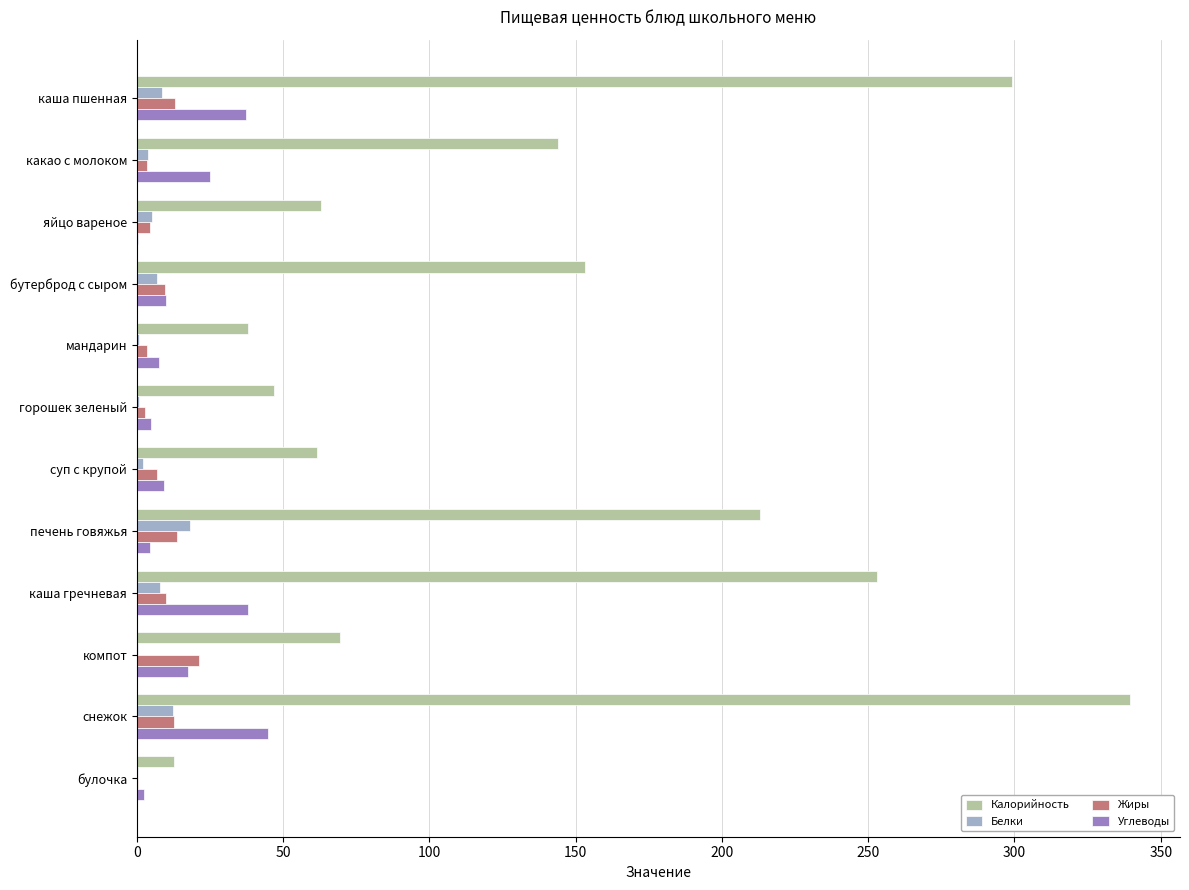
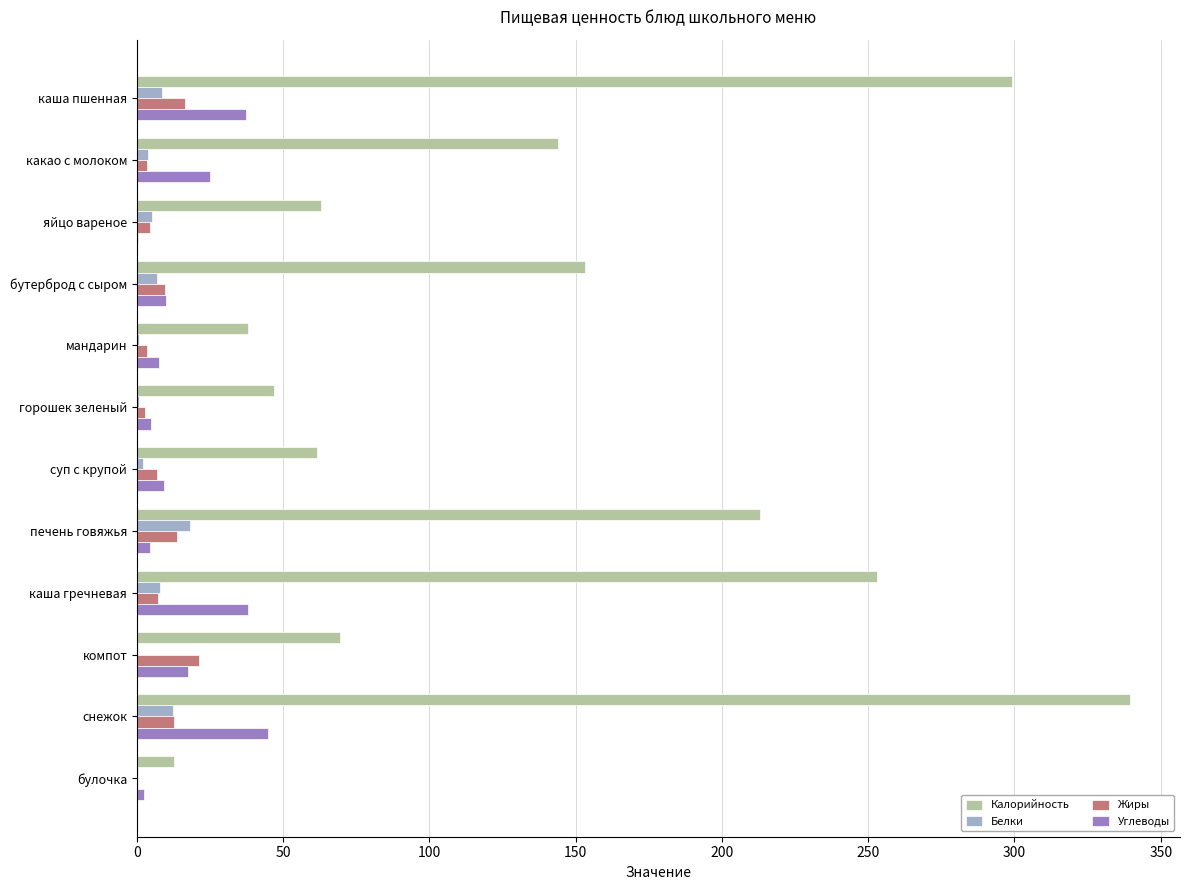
  {
    "Жиры": {
-     "каша пшенная": 13,
+     "каша пшенная": 16,
      "какао с молоком": 3,
      "яйцо вареное": 5,
      "бутерброд с сыром": 10,
      "мандарин": 3,
      "горошек зеленый": 3,
      "суп с крупой": 7,
      "печень говяжья": 14,
-     "каша гречневая": 10,
+     "каша гречневая": 7,
      "компот": 21,
      "снежок": 13
    }
  }
